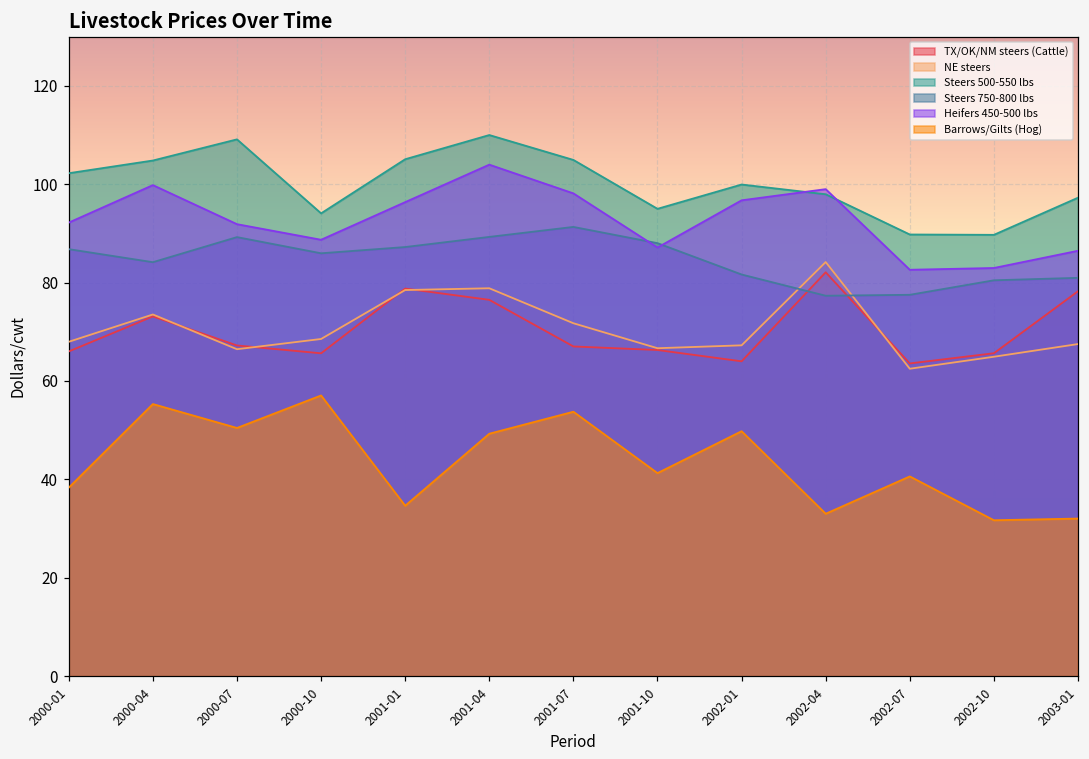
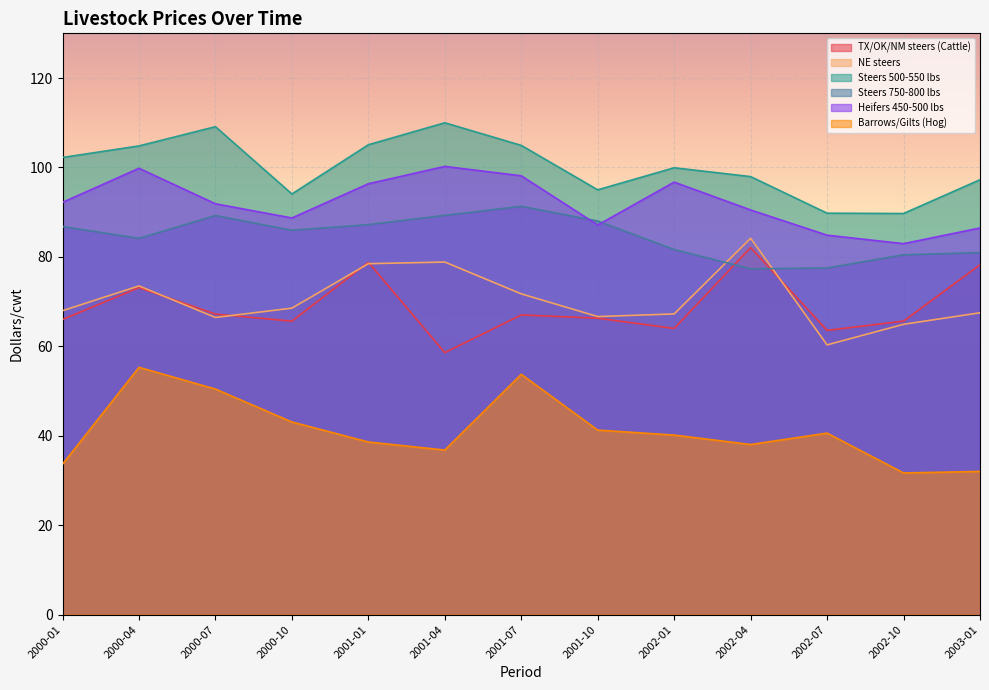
  {
    "TX/OK/NM steers (Cattle)": {
      "2000-01": 66,
      "2000-07": 67,
      "2000-10": 66,
-     "2001-04": 77,
+     "2001-04": 59,
      "2001-07": 67,
      "2002-01": 64,
      "2002-04": 82,
      "2002-07": 64,
      "2002-10": 66,
      "2003-01": 78
    },
    "NE steers": {
      "2000-01": 68,
      "2000-07": 66,
      "2000-10": 69,
      "2001-04": 79,
      "2001-07": 72,
      "2002-01": 67,
      "2002-04": 84,
-     "2002-07": 62,
+     "2002-07": 60,
      "2002-10": 65,
      "2003-01": 68
    },
    "Heifers 450-500 lbs": {
      "2000-01": 92,
      "2000-04": 100,
      "2000-07": 92,
      "2000-10": 89,
      "2001-01": 96,
-     "2001-04": 104,
+     "2001-04": 100,
      "2001-07": 98,
      "2001-10": 87,
      "2002-01": 97,
-     "2002-04": 99,
-     "2002-07": 83,
+     "2002-04": 91,
+     "2002-07": 85,
      "2002-10": 83,
      "2003-01": 86
    },
    "Barrows/Gilts (Hog)": {
-     "2000-01": 38,
+     "2000-01": 34,
      "2000-04": 55,
      "2000-07": 50,
-     "2000-10": 57,
-     "2001-01": 35,
-     "2001-04": 49,
+     "2000-10": 43,
+     "2001-01": 39,
+     "2001-04": 37,
      "2001-07": 54,
      "2001-10": 41,
-     "2002-01": 50,
-     "2002-04": 33,
+     "2002-01": 40,
+     "2002-04": 38,
      "2002-07": 41,
      "2002-10": 32,
      "2003-01": 32
    }
  }
